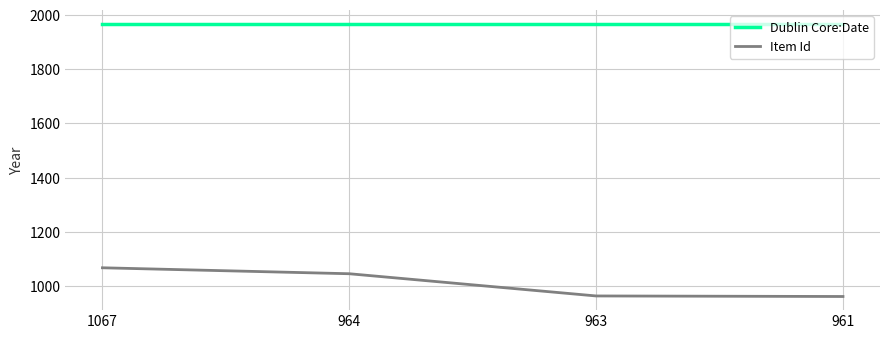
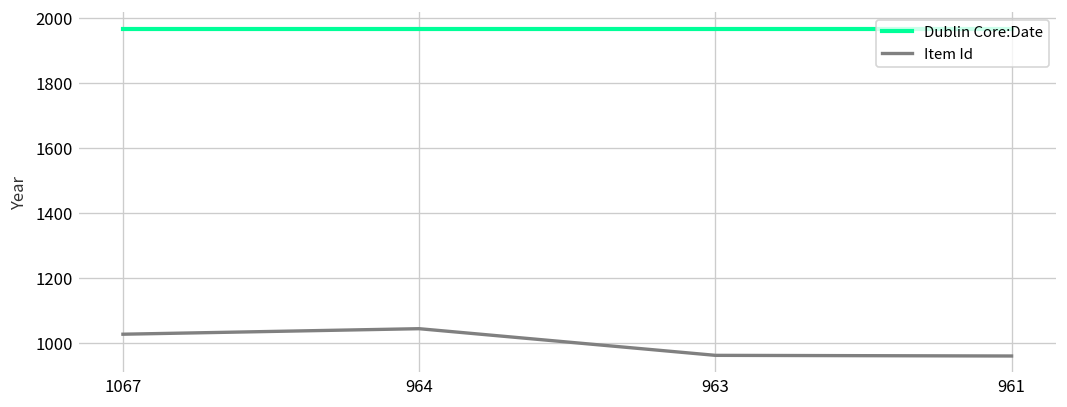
  {
    "Dublin Core:Date": {
      "1067": 1970,
      "964": 1970,
      "963": 1970
    },
    "Item Id": {
-     "1067": 1070,
+     "1067": 1030,
      "964": 1050,
      "963": 960,
      "961": 960
    }
  }
